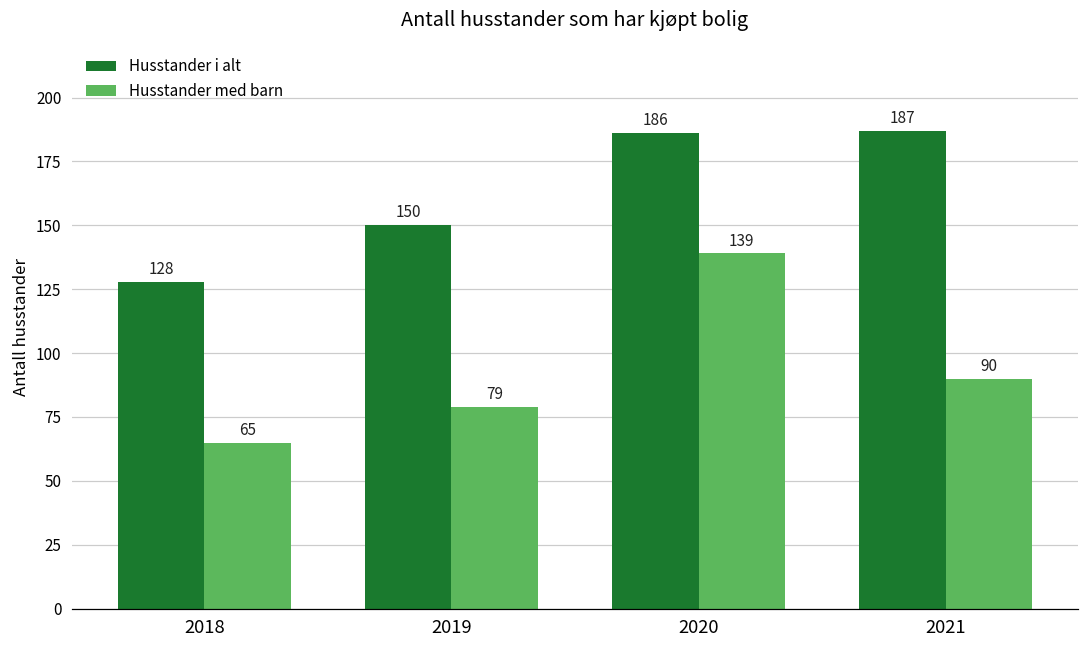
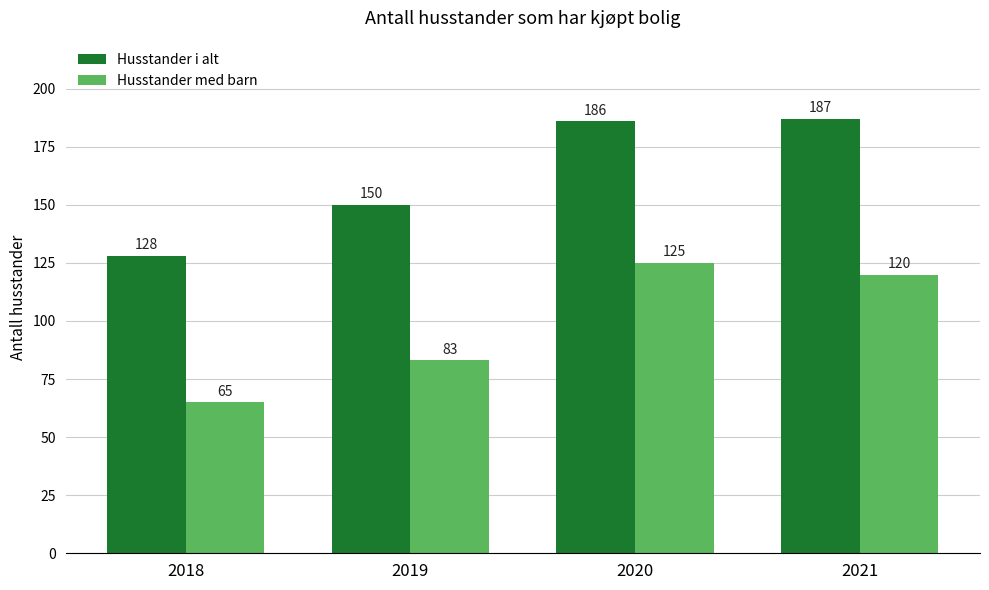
  {
    "Husstander i alt": {
      "2018": 128,
      "2019": 150,
      "2020": 186,
      "2021": 187
    },
    "Husstander med barn": {
      "2018": 65,
-     "2019": 79,
-     "2020": 139,
-     "2021": 90
+     "2019": 83,
+     "2020": 125,
+     "2021": 120
    }
  }
